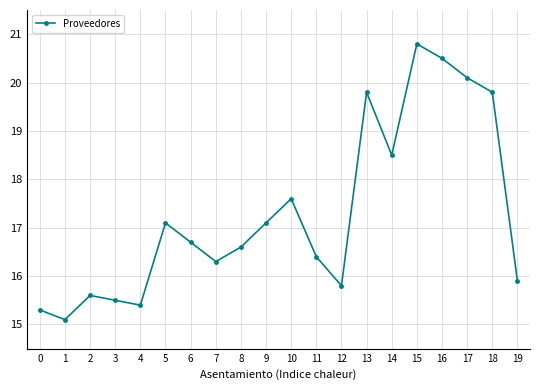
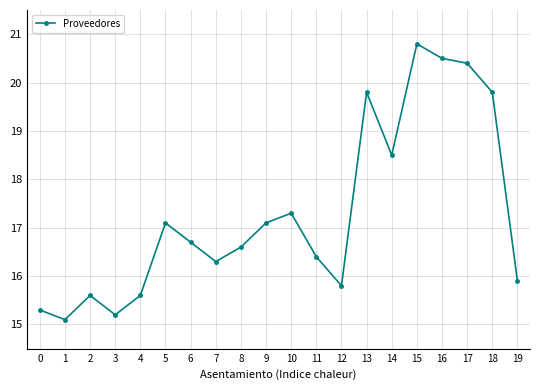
  {
    "0": 15.3,
    "1": 15.1,
    "2": 15.6,
-   "3": 15.5,
-   "4": 15.4,
+   "3": 15.2,
+   "4": 15.6,
    "5": 17.1,
    "6": 16.7,
    "7": 16.3,
    "8": 16.6,
    "9": 17.1,
-   "10": 17.6,
+   "10": 17.3,
    "11": 16.4,
    "12": 15.8,
    "13": 19.8,
    "14": 18.5,
    "15": 20.8,
    "16": 20.5,
-   "17": 20.1,
+   "17": 20.4,
    "18": 19.8,
    "19": 15.9
  }
